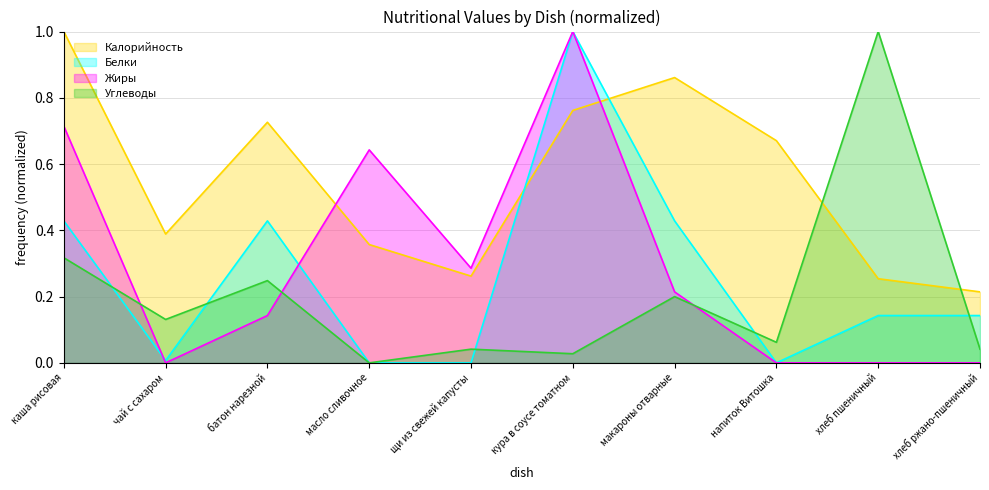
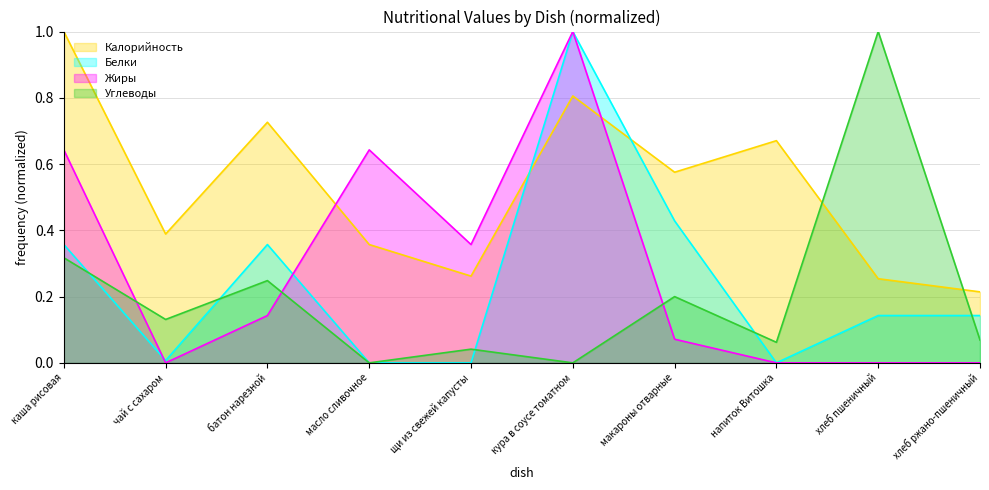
  {
    "Калорийность": {
      "каша рисовая": 1.00,
      "чай с сахаром": 0.39,
      "батон нарезной": 0.73,
      "масло сливочное": 0.36,
      "щи из свежей капусты": 0.26,
-     "кура в соусе томатном": 0.76,
-     "макароны отварные": 0.86,
+     "кура в соусе томатном": 0.81,
+     "макароны отварные": 0.58,
      "напиток Витошка": 0.67,
      "хлеб пшеничный": 0.25,
      "хлеб ржано-пшеничный": 0.21
    },
    "Белки": {
-     "каша рисовая": 0.43,
-     "батон нарезной": 0.43,
+     "каша рисовая": 0.36,
+     "батон нарезной": 0.36,
      "щи из свежей капусты": 0.00,
      "макароны отварные": 0.43,
      "хлеб пшеничный": 0.14,
      "хлеб ржано-пшеничный": 0.14
    },
    "Жиры": {
-     "каша рисовая": 0.71,
+     "каша рисовая": 0.64,
      "батон нарезной": 0.14,
      "масло сливочное": 0.64,
-     "щи из свежей капусты": 0.29,
-     "макароны отварные": 0.21,
+     "щи из свежей капусты": 0.36,
+     "макароны отварные": 0.07,
      "хлеб пшеничный": 0.00,
      "хлеб ржано-пшеничный": 0.00
    },
    "Углеводы": {
      "каша рисовая": 0.32,
      "чай с сахаром": 0.13,
      "батон нарезной": 0.25,
      "щи из свежей капусты": 0.04,
-     "кура в соусе томатном": 0.03,
+     "кура в соусе томатном": 0.00,
      "макароны отварные": 0.20,
      "напиток Витошка": 0.06,
      "хлеб пшеничный": 1.00,
-     "хлеб ржано-пшеничный": 0.04
+     "хлеб ржано-пшеничный": 0.07
    }
  }
